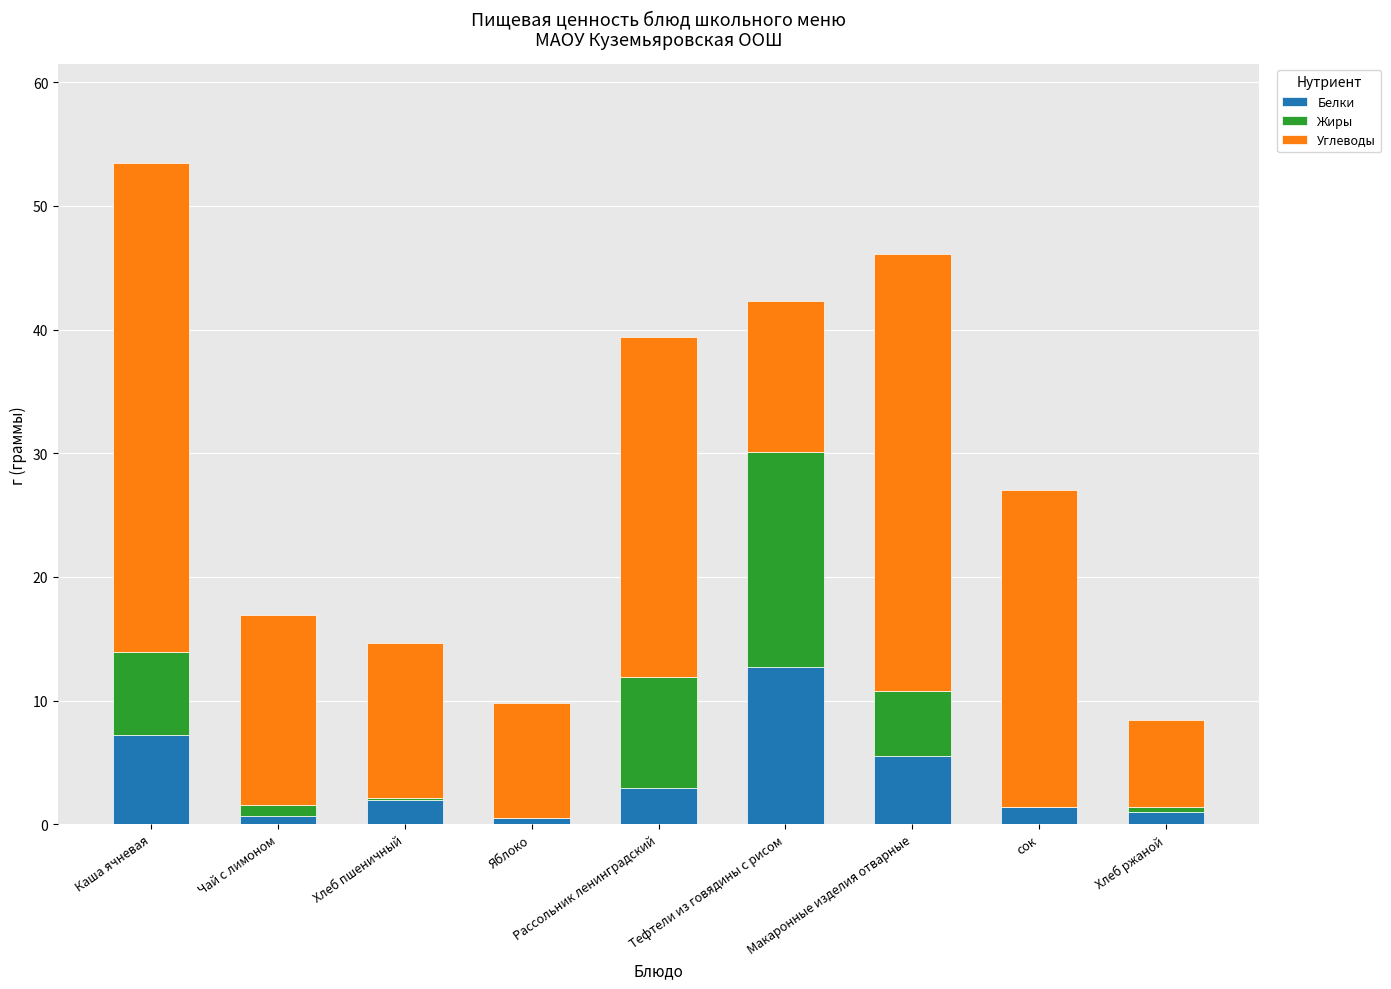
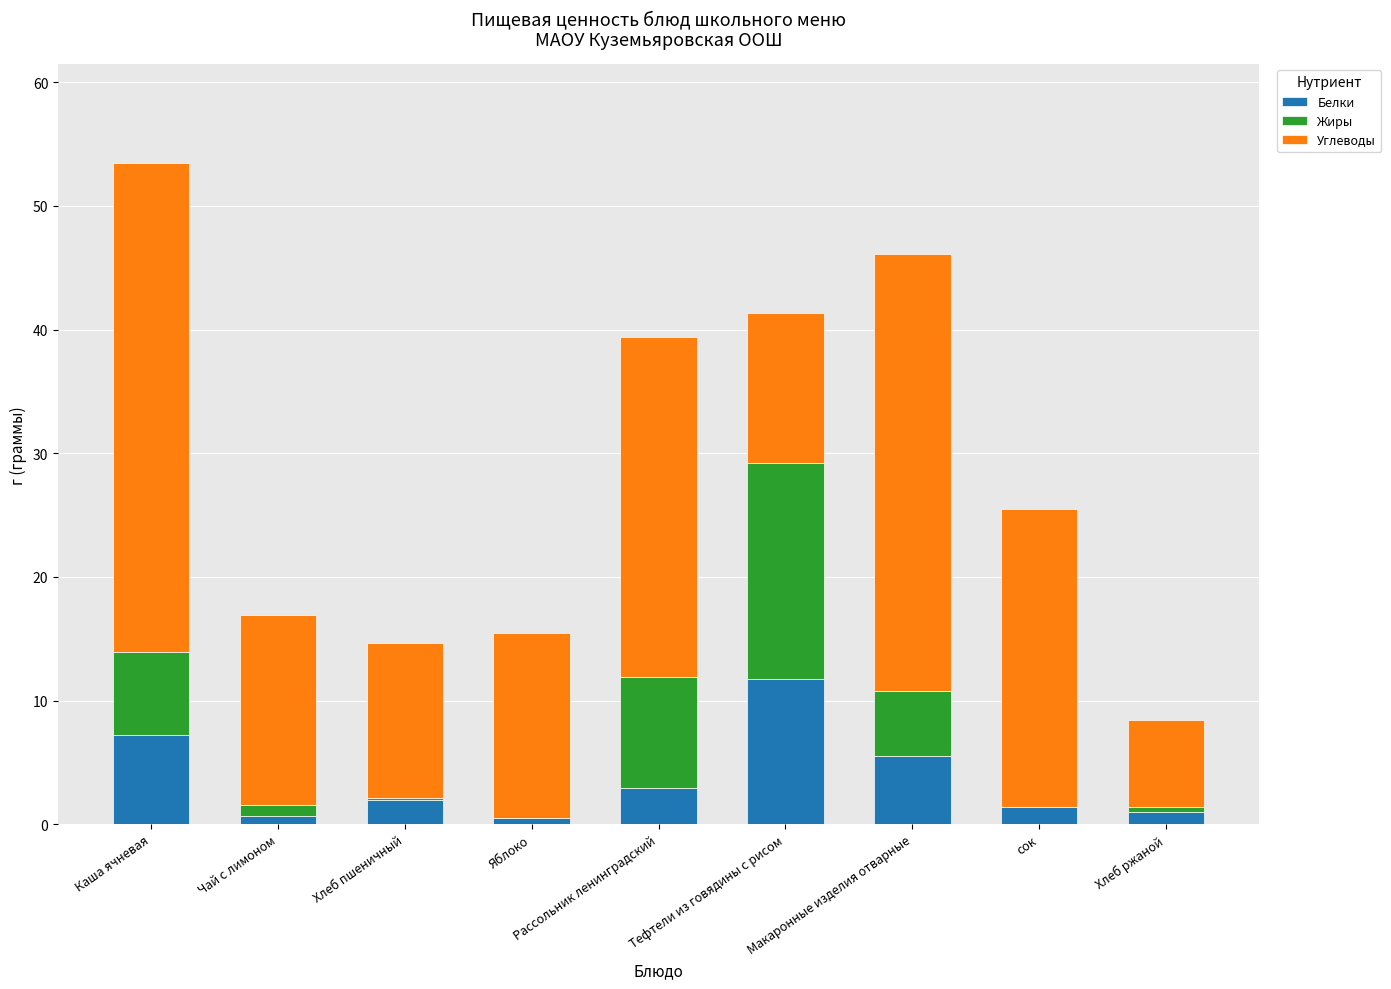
  {
    "Белки": {
      "Каша ячневая": 7.2,
      "Чай с лимоном": 0.7,
      "Хлеб пшеничный": 1.9,
      "Яблоко": 0.5,
      "Рассольник ленинградский": 2.9,
-     "Тефтели из говядины с рисом": 12.7,
+     "Тефтели из говядины с рисом": 11.8,
      "Макаронные изделия отварные": 5.5,
      "сок": 1.4,
      "Хлеб ржаной": 1.0
    },
    "Жиры": {
      "Каша ячневая": 6.7,
      "Чай с лимоном": 0.9,
      "Яблоко": 0.0,
      "Рассольник ленинградский": 9.0,
      "Тефтели из говядины с рисом": 17.4,
      "Макаронные изделия отварные": 5.3,
      "сок": 0.0,
      "Хлеб ржаной": 0.4
    },
    "Углеводы": {
      "Каша ячневая": 39.5,
      "Чай с лимоном": 15.3,
      "Хлеб пшеничный": 12.6,
-     "Яблоко": 9.3,
+     "Яблоко": 15.0,
      "Рассольник ленинградский": 27.5,
      "Тефтели из говядины с рисом": 12.1,
      "Макаронные изделия отварные": 35.3,
-     "сок": 25.6,
+     "сок": 24.1,
      "Хлеб ржаной": 7.0
    }
  }
